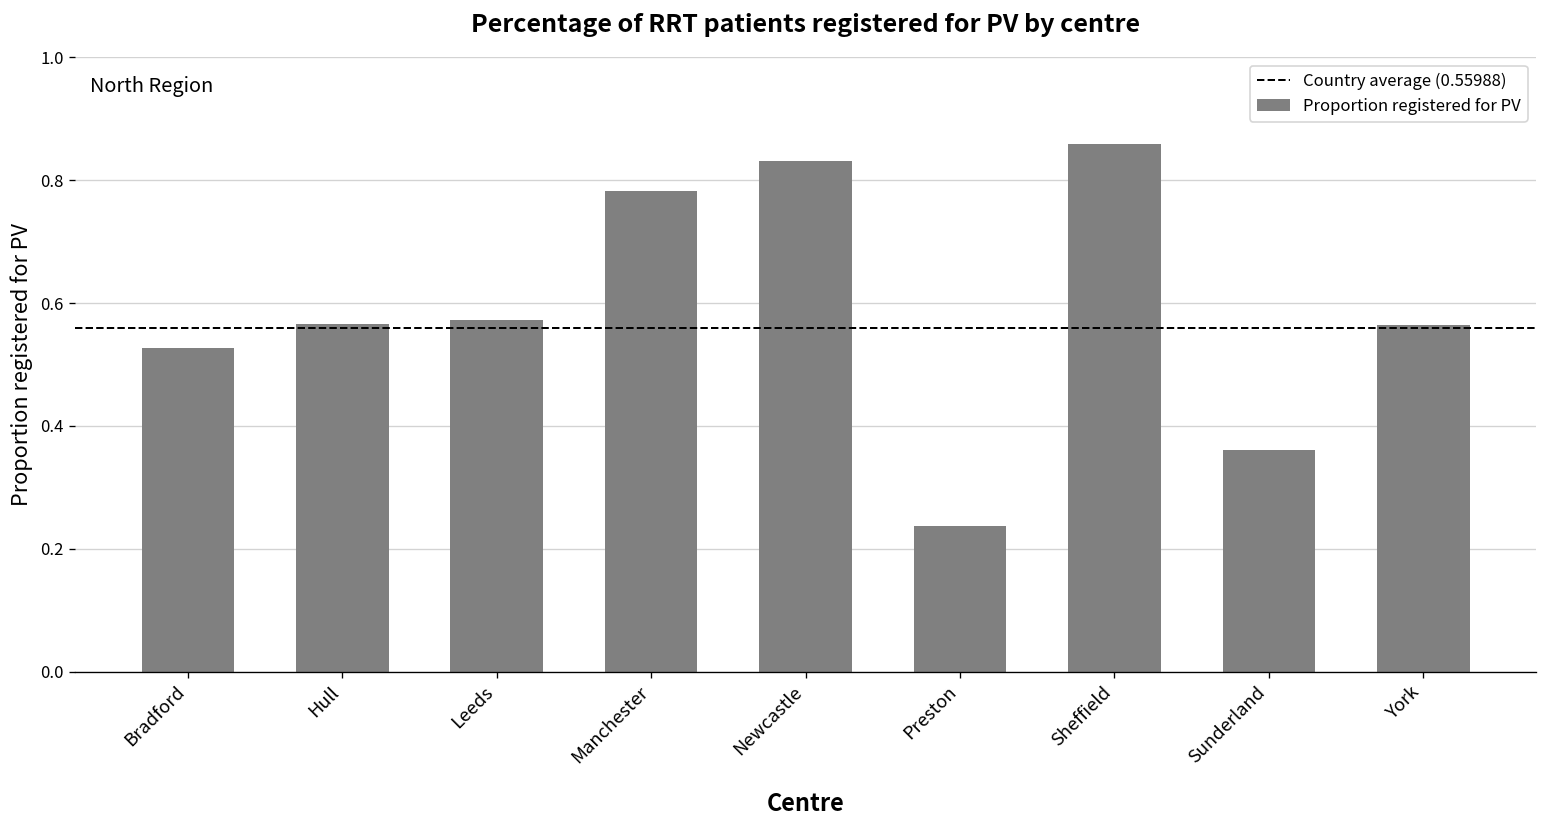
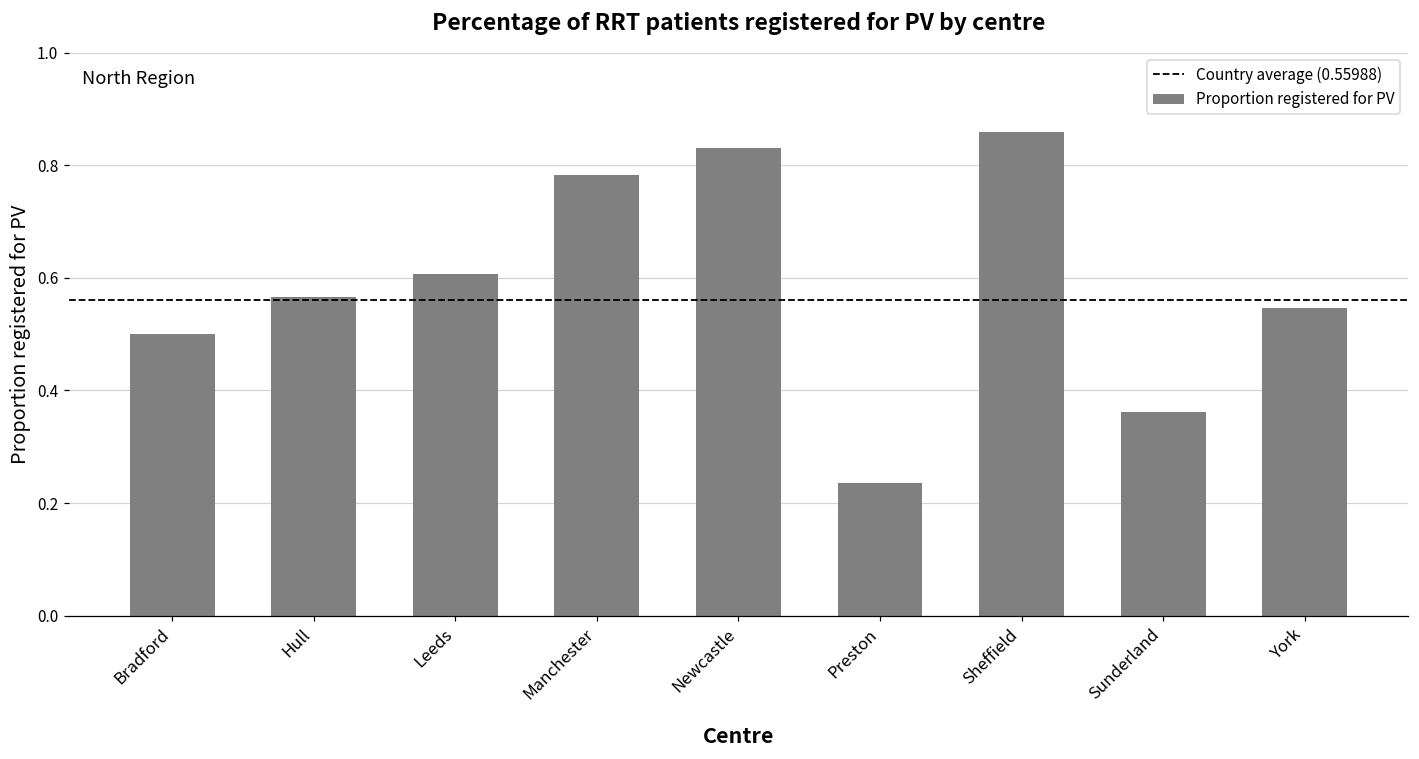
  {
-   "Bradford": 0.53,
+   "Bradford": 0.50,
    "Hull": 0.57,
-   "Leeds": 0.57,
+   "Leeds": 0.61,
    "Manchester": 0.78,
    "Newcastle": 0.83,
    "Preston": 0.24,
    "Sheffield": 0.86,
    "Sunderland": 0.36,
-   "York": 0.56
+   "York": 0.55
  }
